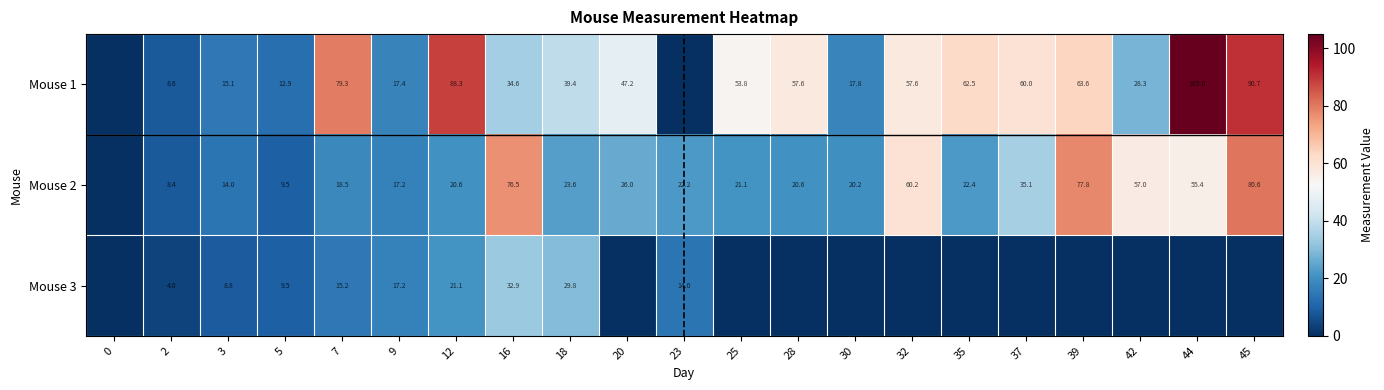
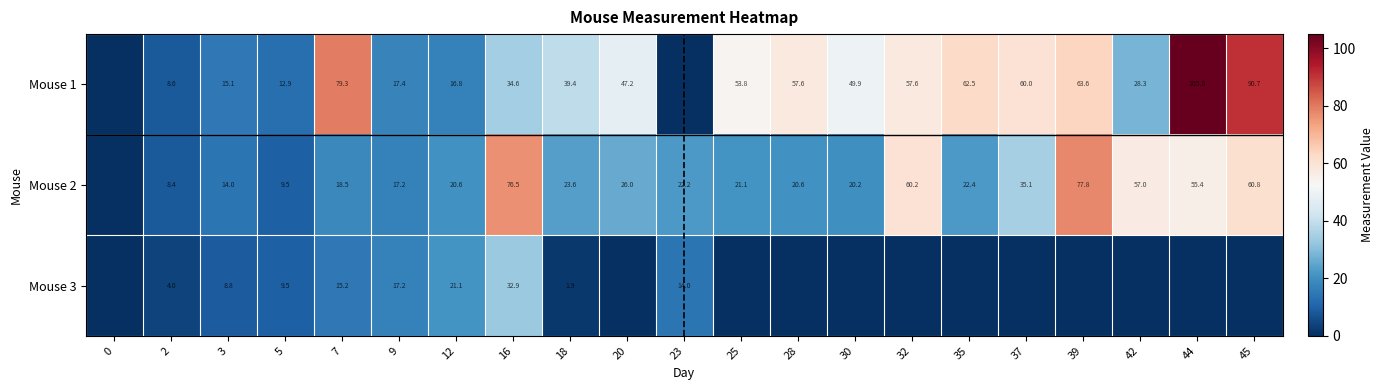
  {
    "Mouse 1": {
      "2": 8.6,
      "3": 15.1,
      "5": 12.9,
      "7": 79.3,
      "9": 17.4,
-     "12": 88.3,
+     "12": 16.8,
      "16": 34.6,
      "18": 39.4,
      "20": 47.2,
      "25": 53.8,
      "28": 57.6,
-     "30": 17.8,
+     "30": 49.9,
      "32": 57.6,
      "35": 62.5,
      "37": 60.0,
      "39": 63.6,
      "42": 28.3,
      "44": 105.0,
      "45": 90.7
    },
    "Mouse 2": {
      "2": 8.4,
      "3": 14.0,
      "5": 9.5,
      "7": 18.5,
      "9": 17.2,
      "12": 20.6,
      "16": 76.5,
      "18": 23.6,
      "20": 26.0,
      "23": 22.2,
      "25": 21.1,
      "28": 20.6,
      "30": 20.2,
      "32": 60.2,
      "35": 22.4,
      "37": 35.1,
      "39": 77.8,
      "42": 57.0,
      "44": 55.4,
-     "45": 80.6
+     "45": 60.8
    },
    "Mouse 3": {
      "2": 4.0,
      "3": 8.8,
      "5": 9.5,
      "7": 15.2,
      "9": 17.2,
      "12": 21.1,
      "16": 32.9,
-     "18": 29.8,
+     "18": 1.9,
      "23": 14.0
    }
  }
